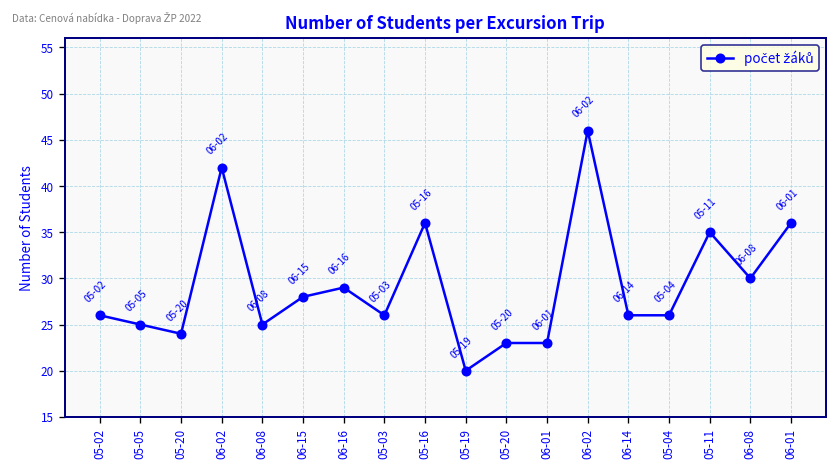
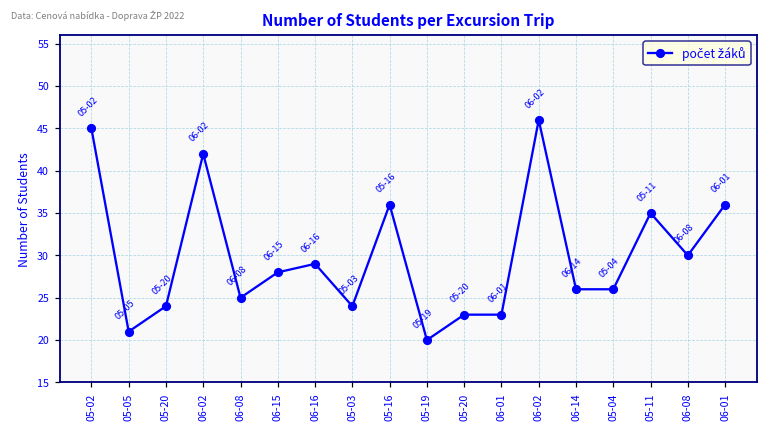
  {
-   "05-02": 26,
-   "05-05": 25,
-   "05-03": 26
+   "05-02": 45,
+   "05-05": 21,
+   "05-03": 24
  }
